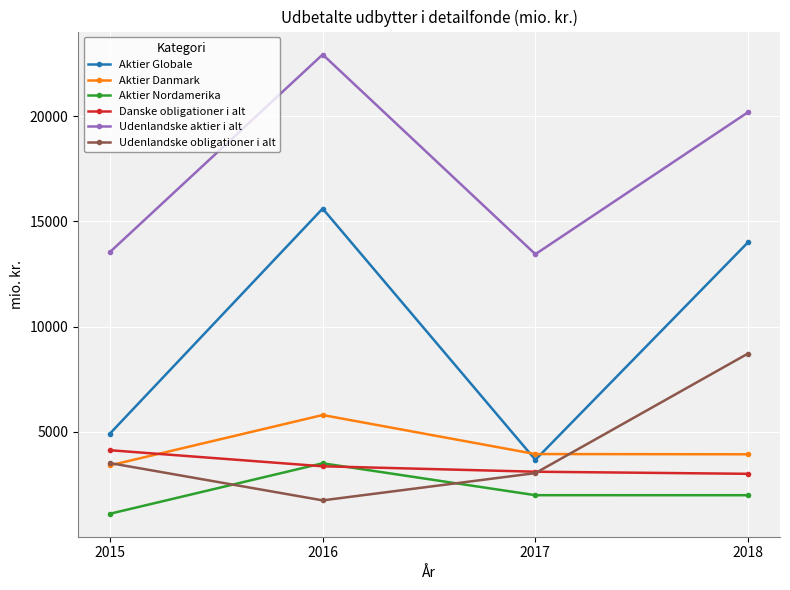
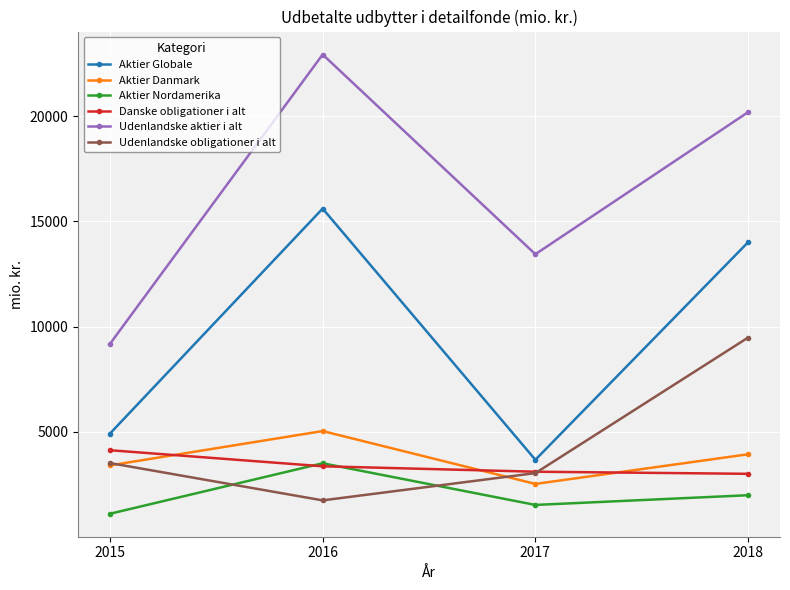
  {
    "Aktier Globale": {
      "2015": 4900,
      "2016": 15600,
      "2017": 3700,
      "2018": 14000
    },
    "Aktier Danmark": {
-     "2016": 5800,
-     "2017": 4000,
+     "2016": 5000,
+     "2017": 2500,
      "2018": 3900
    },
    "Aktier Nordamerika": {
      "2015": 1100,
      "2016": 3500,
-     "2017": 2000,
+     "2017": 1500,
      "2018": 2000
    },
    "Danske obligationer i alt": {
      "2015": 4100,
      "2016": 3400,
      "2018": 3000
    },
    "Udenlandske aktier i alt": {
-     "2015": 13500,
+     "2015": 9200,
      "2016": 22900,
      "2017": 13400,
      "2018": 20200
    },
    "Udenlandske obligationer i alt": {
      "2016": 1800,
-     "2018": 8700
+     "2018": 9500
    }
  }
